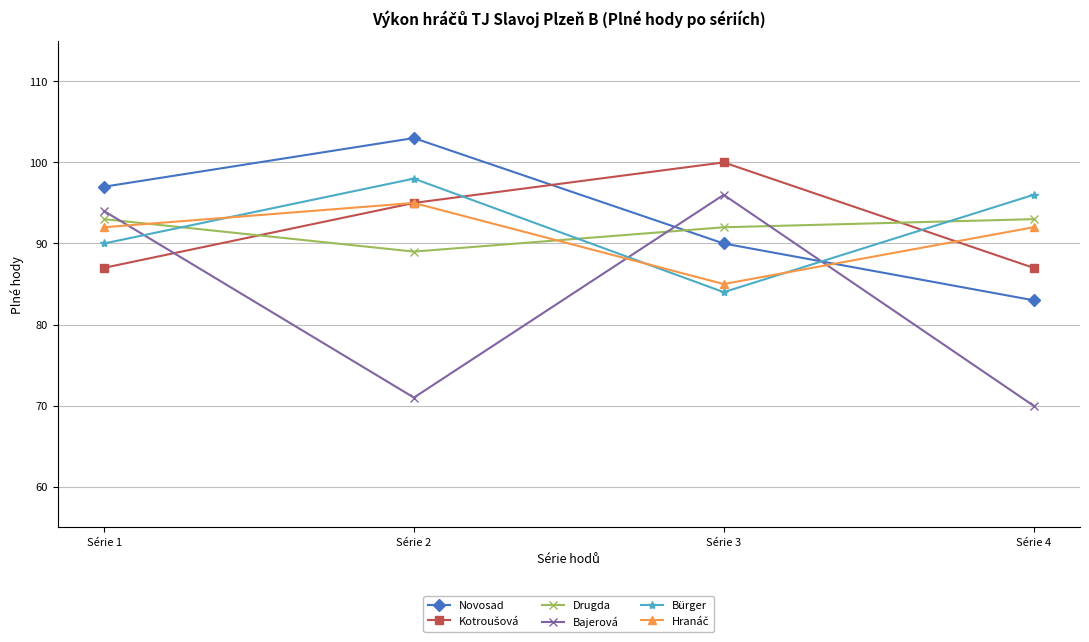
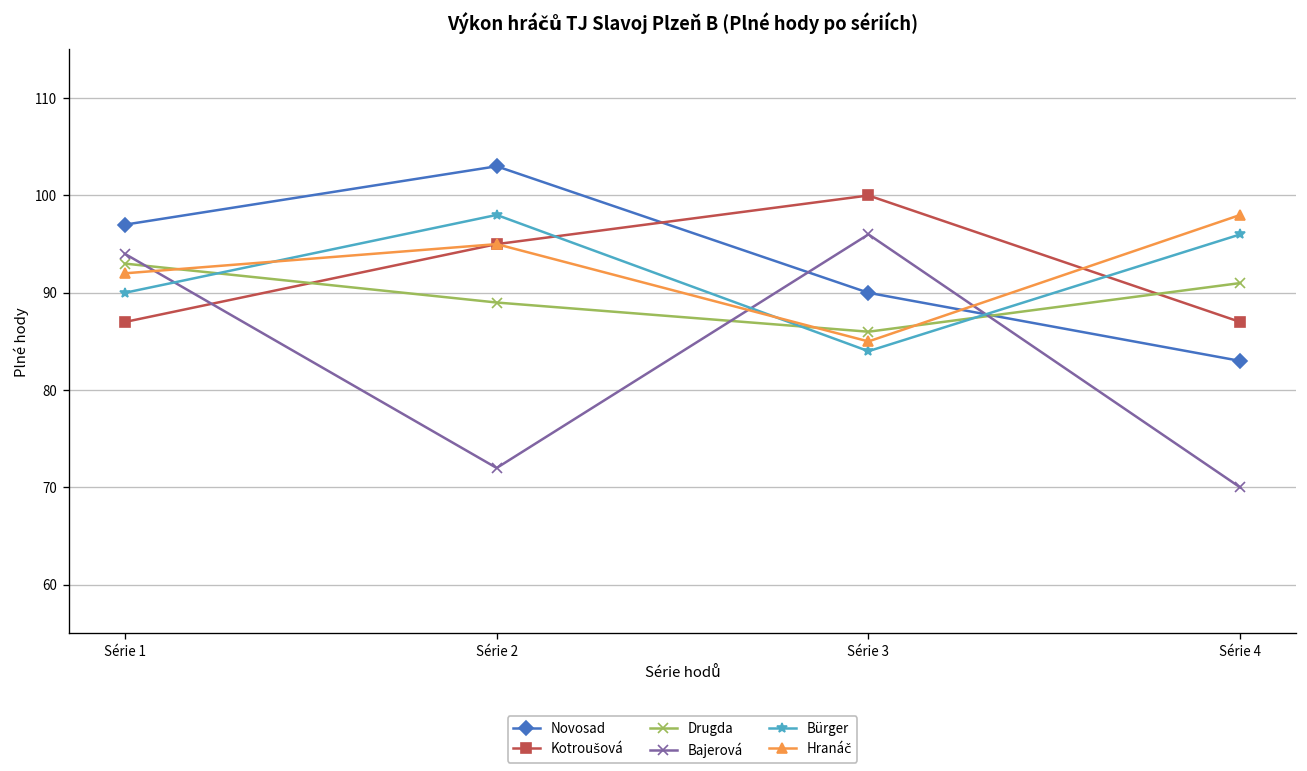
  {
    "Kotroušová": {
      "Série 1": 87,
      "Série 3": 100,
      "Série 4": 87
    },
    "Drugda": {
      "Série 1": 93,
      "Série 2": 89,
-     "Série 3": 92,
-     "Série 4": 93
+     "Série 3": 86,
+     "Série 4": 91
    },
    "Bajerová": {
      "Série 1": 94,
-     "Série 2": 71,
+     "Série 2": 72,
      "Série 3": 96,
      "Série 4": 70
    },
    "Hranáč": {
      "Série 1": 92,
      "Série 3": 85,
-     "Série 4": 92
+     "Série 4": 98
    }
  }
